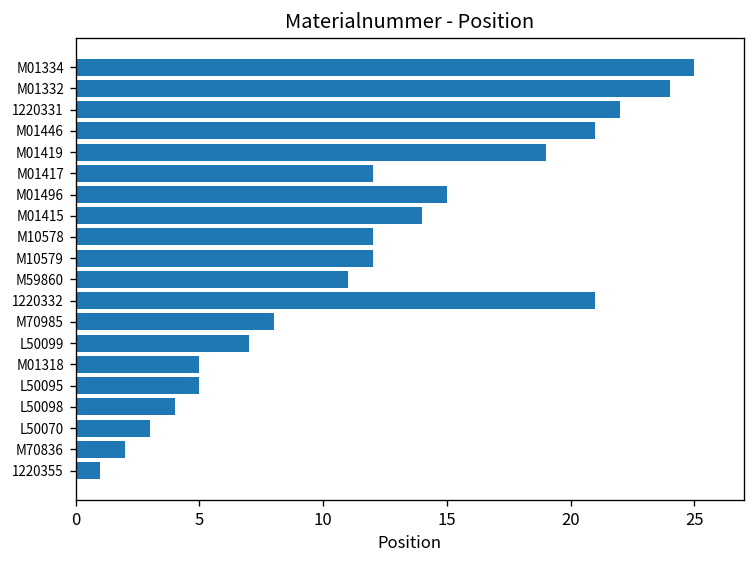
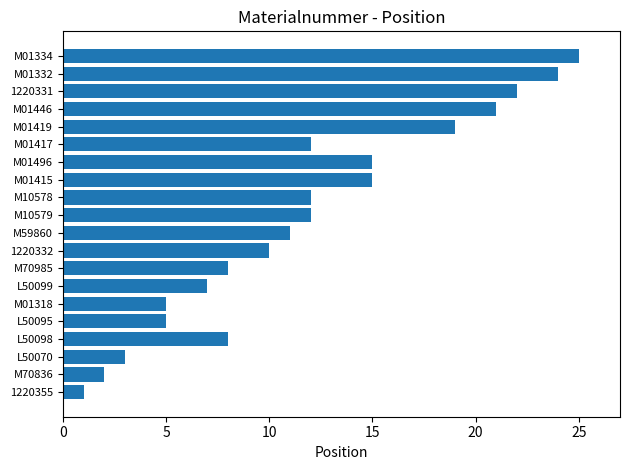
  {
    "M01334": 25,
    "M01332": 24,
    "1220331": 22,
    "M01446": 21,
    "M01419": 19,
    "M01417": 12,
    "M01496": 15,
-   "M01415": 14,
+   "M01415": 15,
    "M10578": 12,
    "M10579": 12,
    "M59860": 11,
-   "1220332": 21,
+   "1220332": 10,
    "M70985": 8,
    "L50099": 7,
    "M01318": 5,
    "L50095": 5,
-   "L50098": 4,
+   "L50098": 8,
    "L50070": 3,
    "M70836": 2,
    "1220355": 1
  }
